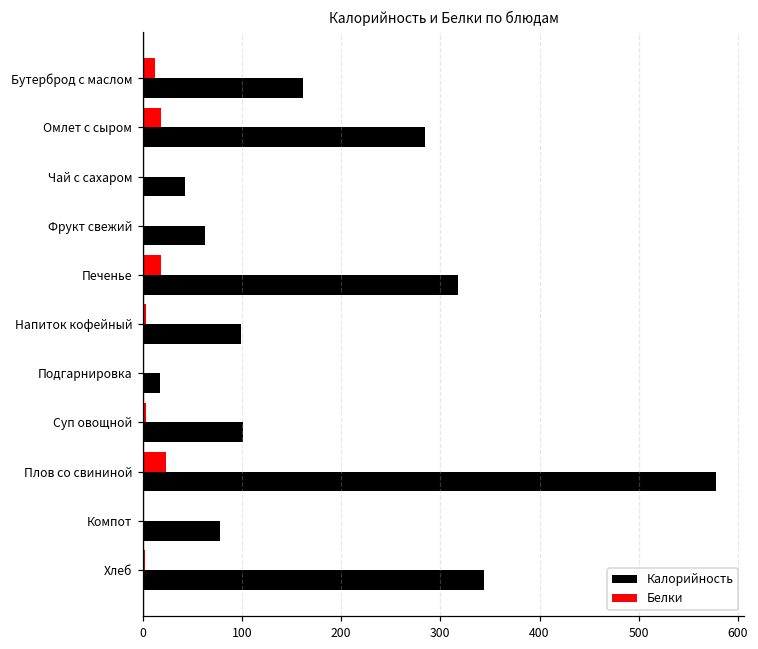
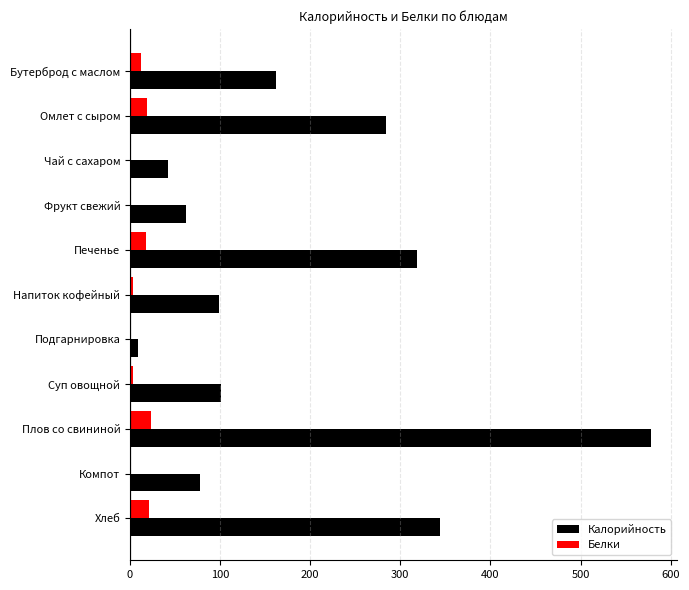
  {
    "Калорийность": {
      "Бутерброд с маслом": 160,
      "Омлет с сыром": 280,
      "Чай с сахаром": 40,
      "Фрукт свежий": 60,
      "Печенье": 320,
      "Напиток кофейный": 100,
-     "Подгарнировка": 20,
+     "Подгарнировка": 10,
      "Суп овощной": 100,
      "Плов со свининой": 580,
      "Компот": 80,
      "Хлеб": 340
    },
    "Белки": {
      "Бутерброд с маслом": 10,
      "Омлет с сыром": 20,
      "Печенье": 20,
      "Напиток кофейный": 0,
      "Суп овощной": 0,
      "Плов со свининой": 20,
-     "Хлеб": 0
+     "Хлеб": 20
    }
  }
